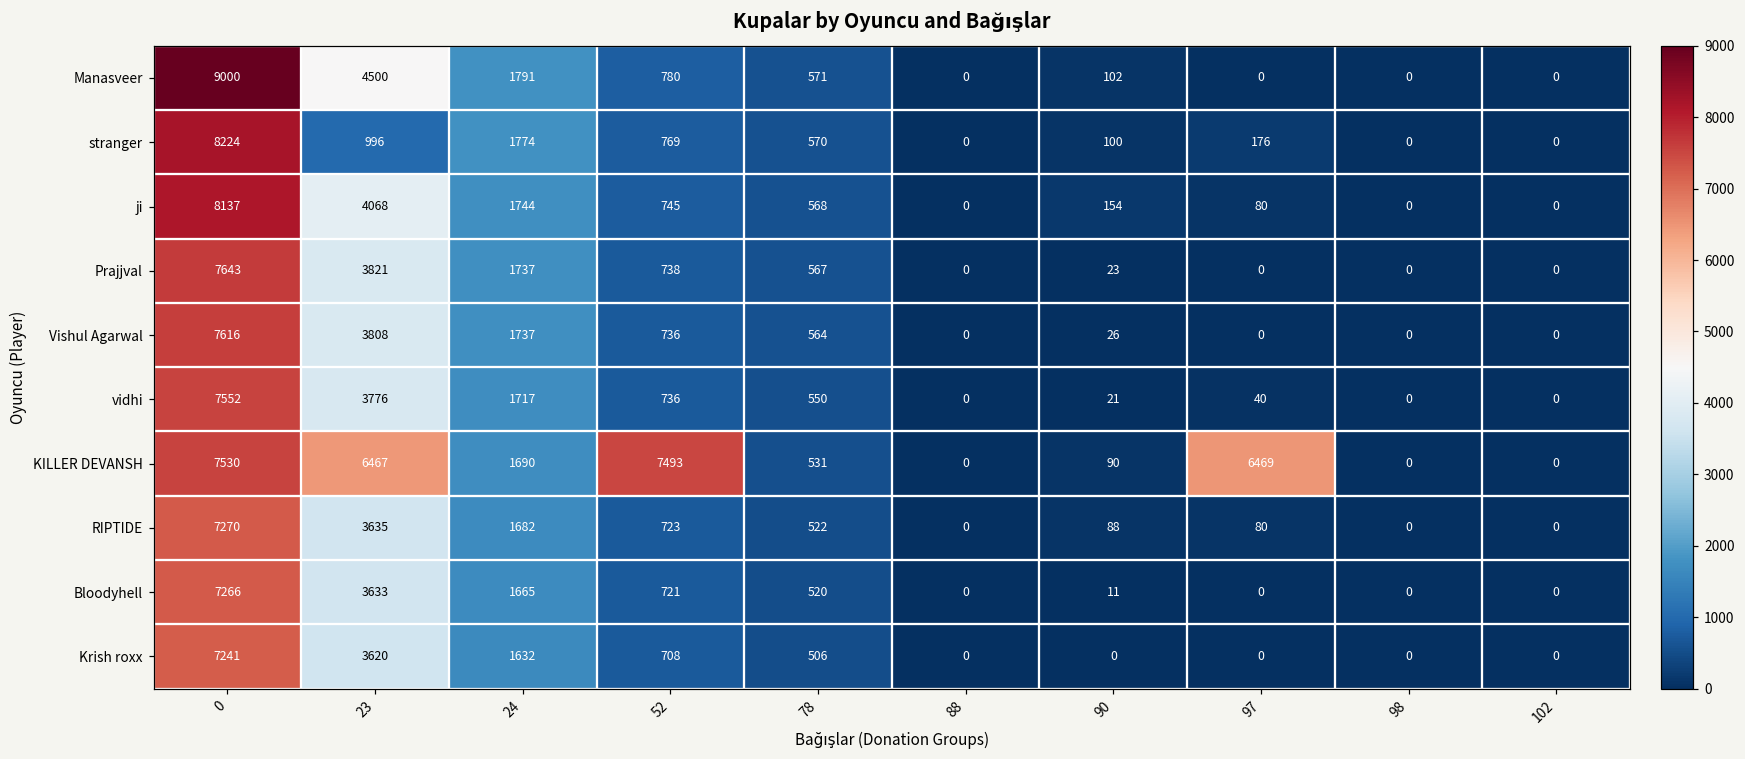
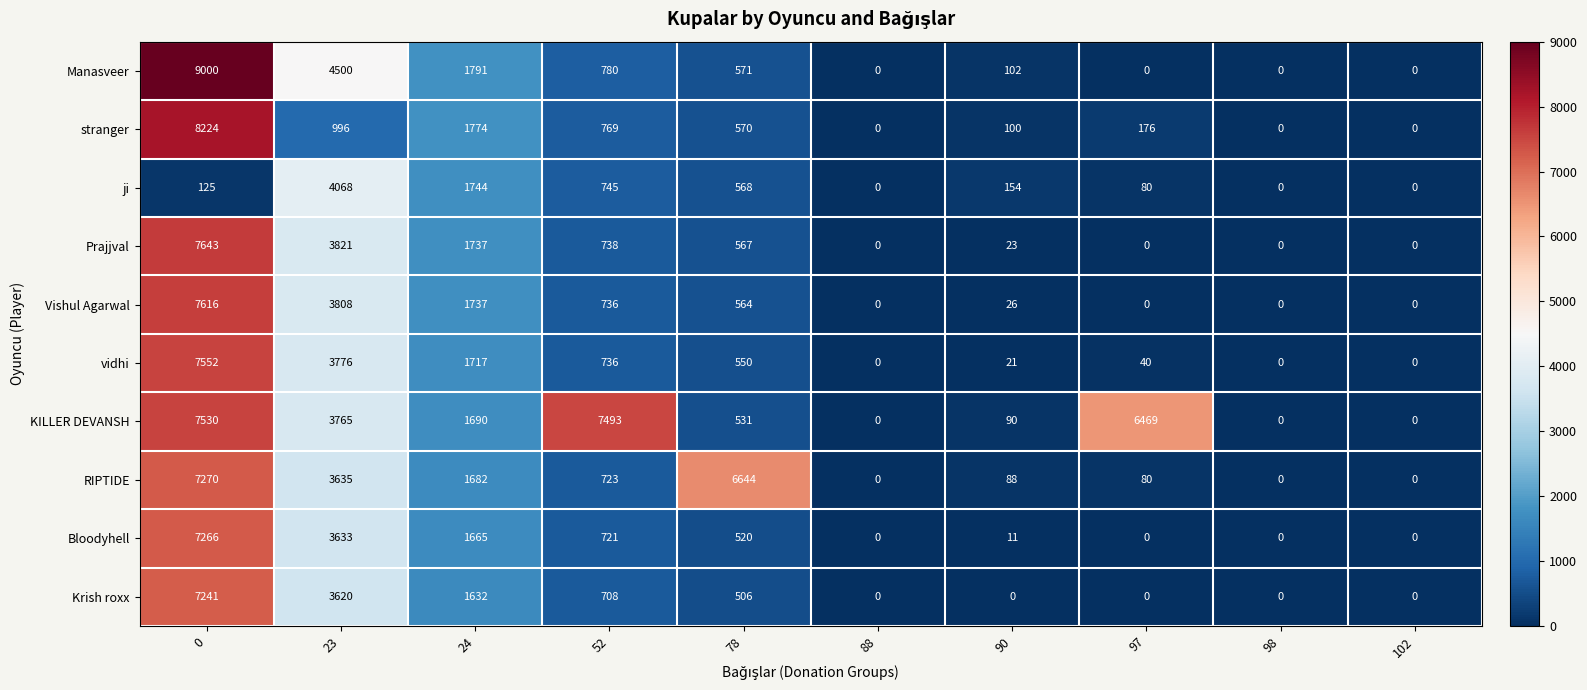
  {
    "Manasveer": {
      "0": 9000,
      "23": 4500,
      "24": 1791,
      "52": 780,
      "78": 571,
      "88": 0,
      "90": 102,
      "97": 0,
      "98": 0,
      "102": 0
    },
    "stranger": {
      "0": 8224,
      "23": 996,
      "24": 1774,
      "52": 769,
      "78": 570,
      "88": 0,
      "90": 100,
      "97": 176,
      "98": 0,
      "102": 0
    },
    "ji": {
-     "0": 8137,
+     "0": 125,
      "23": 4068,
      "24": 1744,
      "52": 745,
      "78": 568,
      "88": 0,
      "90": 154,
      "97": 80,
      "98": 0,
      "102": 0
    },
    "Prajjval": {
      "0": 7643,
      "23": 3821,
      "24": 1737,
      "52": 738,
      "78": 567,
      "88": 0,
      "90": 23,
      "97": 0,
      "98": 0,
      "102": 0
    },
    "Vishul Agarwal": {
      "0": 7616,
      "23": 3808,
      "24": 1737,
      "52": 736,
      "78": 564,
      "88": 0,
      "90": 26,
      "97": 0,
      "98": 0,
      "102": 0
    },
    "vidhi": {
      "0": 7552,
      "23": 3776,
      "24": 1717,
      "52": 736,
      "78": 550,
      "88": 0,
      "90": 21,
      "97": 40,
      "98": 0,
      "102": 0
    },
    "KILLER DEVANSH": {
      "0": 7530,
-     "23": 6467,
+     "23": 3765,
      "24": 1690,
      "52": 7493,
      "78": 531,
      "88": 0,
      "90": 90,
      "97": 6469,
      "98": 0,
      "102": 0
    },
    "RIPTIDE": {
      "0": 7270,
      "23": 3635,
      "24": 1682,
      "52": 723,
-     "78": 522,
+     "78": 6644,
      "88": 0,
      "90": 88,
      "97": 80,
      "98": 0,
      "102": 0
    },
    "Bloodyhell": {
      "0": 7266,
      "23": 3633,
      "24": 1665,
      "52": 721,
      "78": 520,
      "88": 0,
      "90": 11,
      "97": 0,
      "98": 0,
      "102": 0
    },
    "Krish roxx": {
      "0": 7241,
      "23": 3620,
      "24": 1632,
      "52": 708,
      "78": 506,
      "88": 0,
      "90": 0,
      "97": 0,
      "98": 0,
      "102": 0
    }
  }
